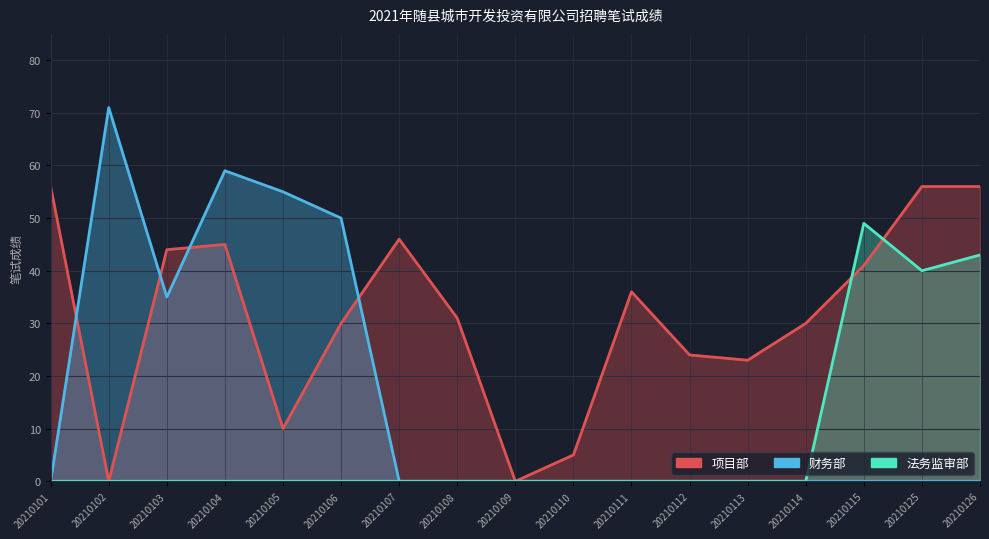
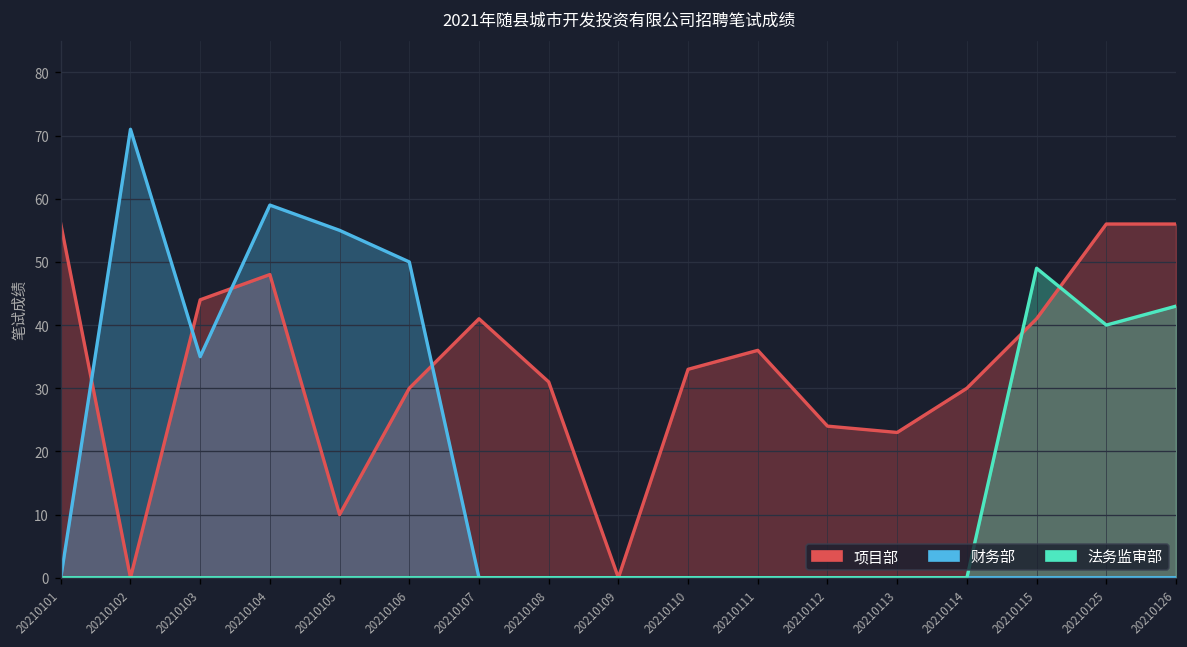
  {
    "项目部": {
      "20210101": 56,
      "20210103": 44,
-     "20210104": 45,
+     "20210104": 48,
      "20210105": 10,
      "20210106": 30,
-     "20210107": 46,
+     "20210107": 41,
      "20210108": 31,
-     "20210110": 5,
+     "20210110": 33,
      "20210111": 36,
      "20210112": 24,
      "20210113": 23,
      "20210114": 30,
      "20210115": 41,
      "20210125": 56,
      "20210126": 56
    }
  }
